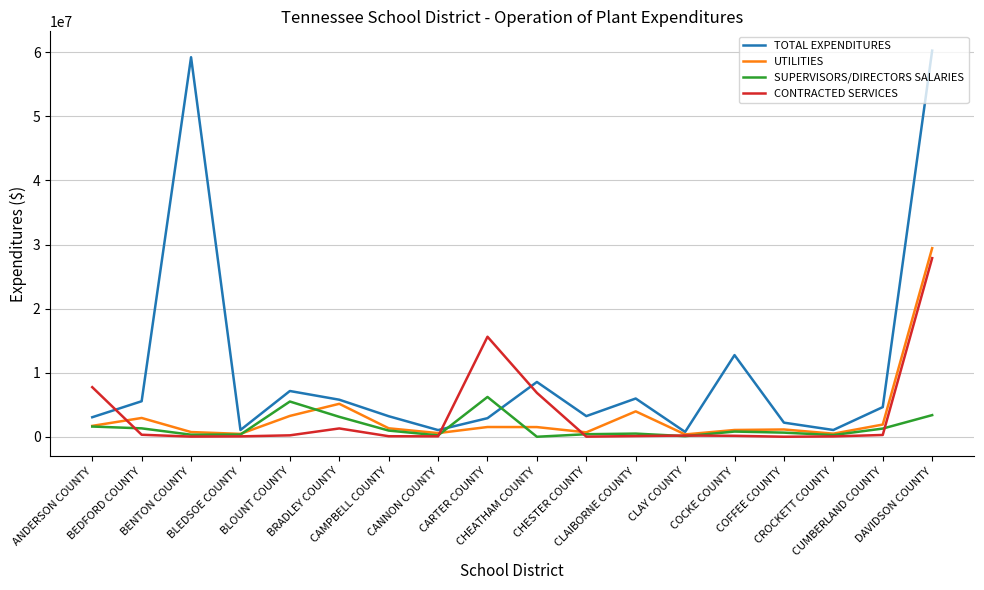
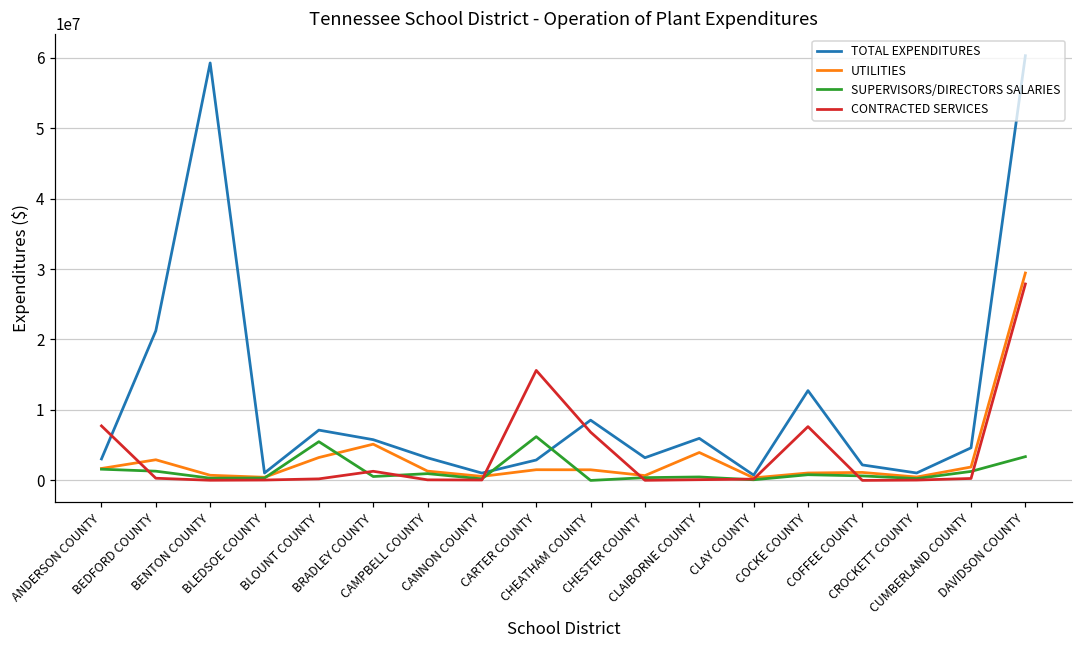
  {
    "TOTAL EXPENDITURES": {
      "ANDERSON COUNTY": 3000000,
-     "BEDFORD COUNTY": 6000000,
+     "BEDFORD COUNTY": 21000000,
      "BENTON COUNTY": 59000000,
      "BLEDSOE COUNTY": 1000000,
      "BLOUNT COUNTY": 7000000,
      "BRADLEY COUNTY": 6000000,
      "CAMPBELL COUNTY": 3000000,
      "CANNON COUNTY": 1000000,
      "CARTER COUNTY": 3000000,
      "CHEATHAM COUNTY": 9000000,
      "CHESTER COUNTY": 3000000,
      "CLAIBORNE COUNTY": 6000000,
      "COCKE COUNTY": 13000000,
      "COFFEE COUNTY": 2000000,
      "CROCKETT COUNTY": 1000000,
      "CUMBERLAND COUNTY": 5000000
    },
    "UTILITIES": {
      "BEDFORD COUNTY": 3000000,
      "BENTON COUNTY": 1000000,
      "BLOUNT COUNTY": 3000000,
      "BRADLEY COUNTY": 5000000,
      "CARTER COUNTY": 2000000,
      "CHEATHAM COUNTY": 2000000,
      "CLAIBORNE COUNTY": 4000000,
      "COFFEE COUNTY": 1000000,
      "CUMBERLAND COUNTY": 2000000,
      "DAVIDSON COUNTY": 29000000
    },
    "SUPERVISORS/DIRECTORS SALARIES": {
      "BEDFORD COUNTY": 1000000,
      "BLOUNT COUNTY": 6000000,
-     "BRADLEY COUNTY": 3000000,
+     "BRADLEY COUNTY": 1000000,
      "CARTER COUNTY": 6000000,
      "CHEATHAM COUNTY": 0,
      "COFFEE COUNTY": 1000000,
      "CUMBERLAND COUNTY": 1000000,
      "DAVIDSON COUNTY": 3000000
    },
    "CONTRACTED SERVICES": {
      "ANDERSON COUNTY": 8000000,
      "BEDFORD COUNTY": 0,
      "BLOUNT COUNTY": 0,
      "BRADLEY COUNTY": 1000000,
      "CAMPBELL COUNTY": 0,
      "CARTER COUNTY": 16000000,
      "CHEATHAM COUNTY": 7000000,
-     "COCKE COUNTY": 0,
+     "COCKE COUNTY": 8000000,
      "COFFEE COUNTY": 0,
      "CUMBERLAND COUNTY": 0,
      "DAVIDSON COUNTY": 28000000
    }
  }
